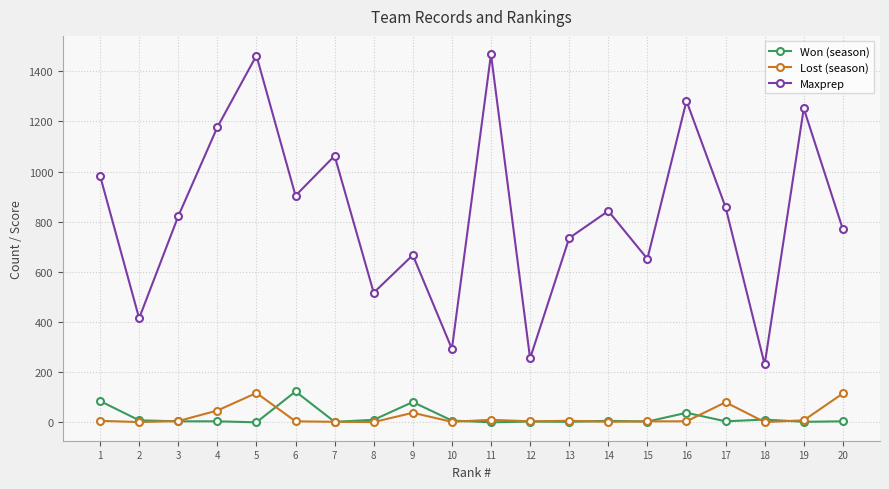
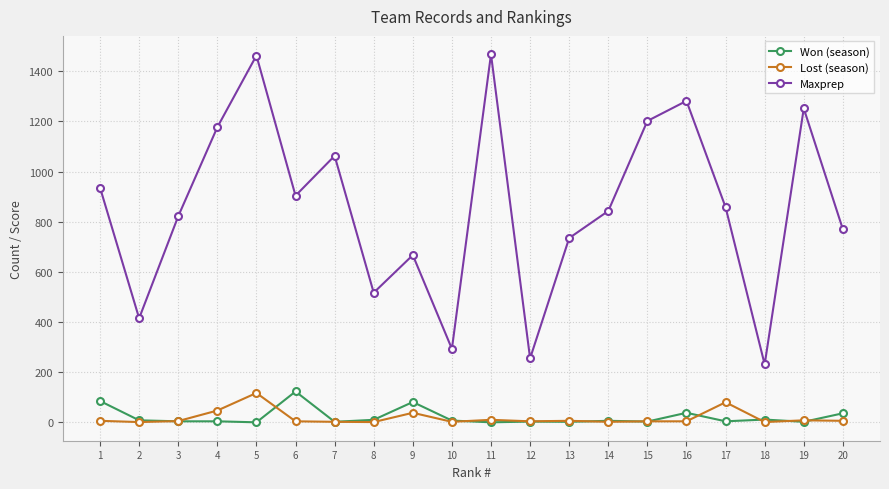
  {
    "Won (season)": {
      "1": 90,
      "4": 0,
      "5": 0,
      "6": 120,
      "9": 80,
      "16": 40,
      "17": 0,
-     "20": 0
+     "20": 40
    },
    "Lost (season)": {
      "1": 10,
      "4": 50,
      "5": 120,
      "6": 0,
      "9": 40,
      "16": 0,
      "17": 80,
-     "20": 120
+     "20": 10
    },
    "Maxprep": {
-     "1": 980,
+     "1": 940,
      "2": 420,
      "3": 820,
      "4": 1180,
      "5": 1460,
      "6": 900,
      "7": 1060,
      "8": 520,
      "9": 670,
      "10": 290,
      "11": 1470,
      "12": 260,
      "13": 740,
      "14": 840,
-     "15": 650,
+     "15": 1200,
      "16": 1280,
      "17": 860,
      "18": 230,
      "19": 1250,
      "20": 770
    }
  }
